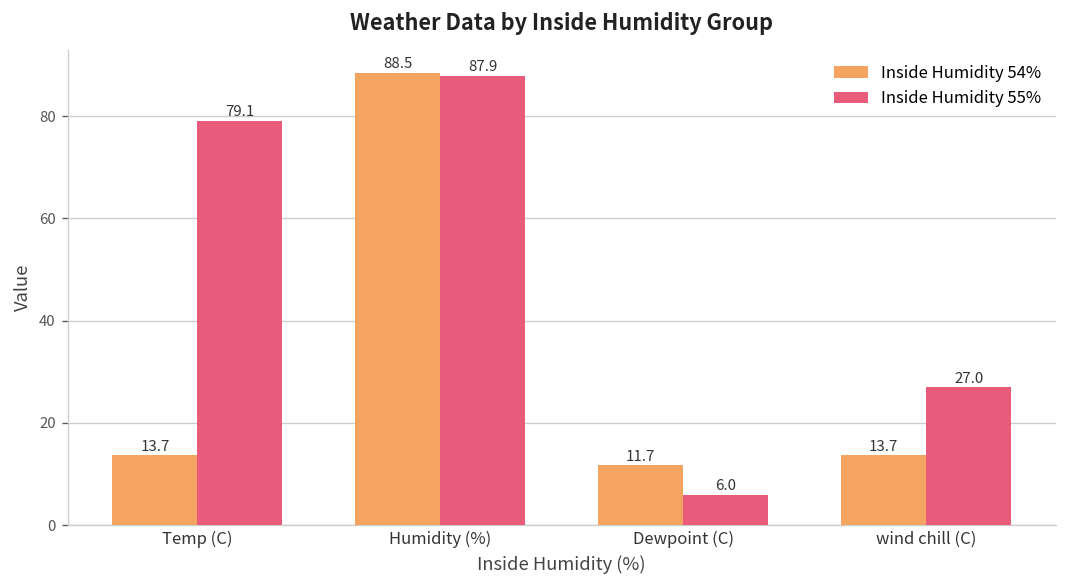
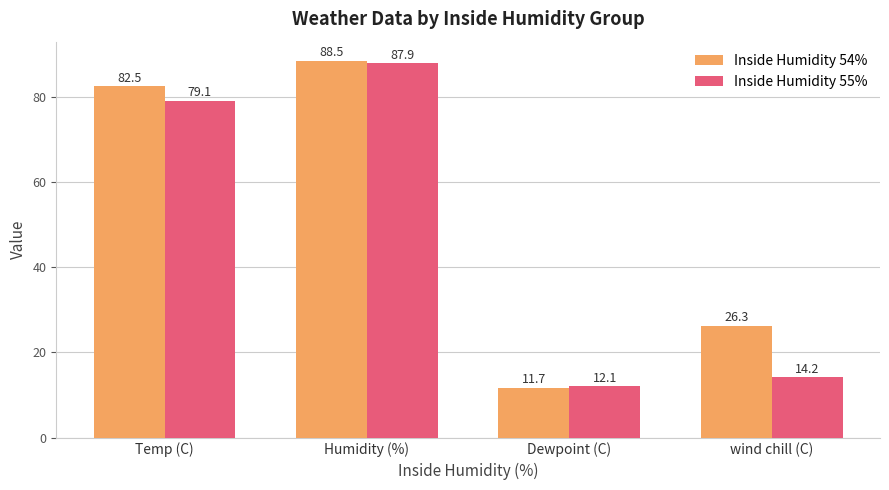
  {
    "Inside Humidity 54%": {
-     "Temp (C)": 13.7,
+     "Temp (C)": 82.5,
      "Humidity (%)": 88.5,
      "Dewpoint (C)": 11.7,
-     "wind chill (C)": 13.7
+     "wind chill (C)": 26.3
    },
    "Inside Humidity 55%": {
      "Temp (C)": 79.1,
      "Humidity (%)": 87.9,
-     "Dewpoint (C)": 6.0,
-     "wind chill (C)": 27.0
+     "Dewpoint (C)": 12.1,
+     "wind chill (C)": 14.2
    }
  }
